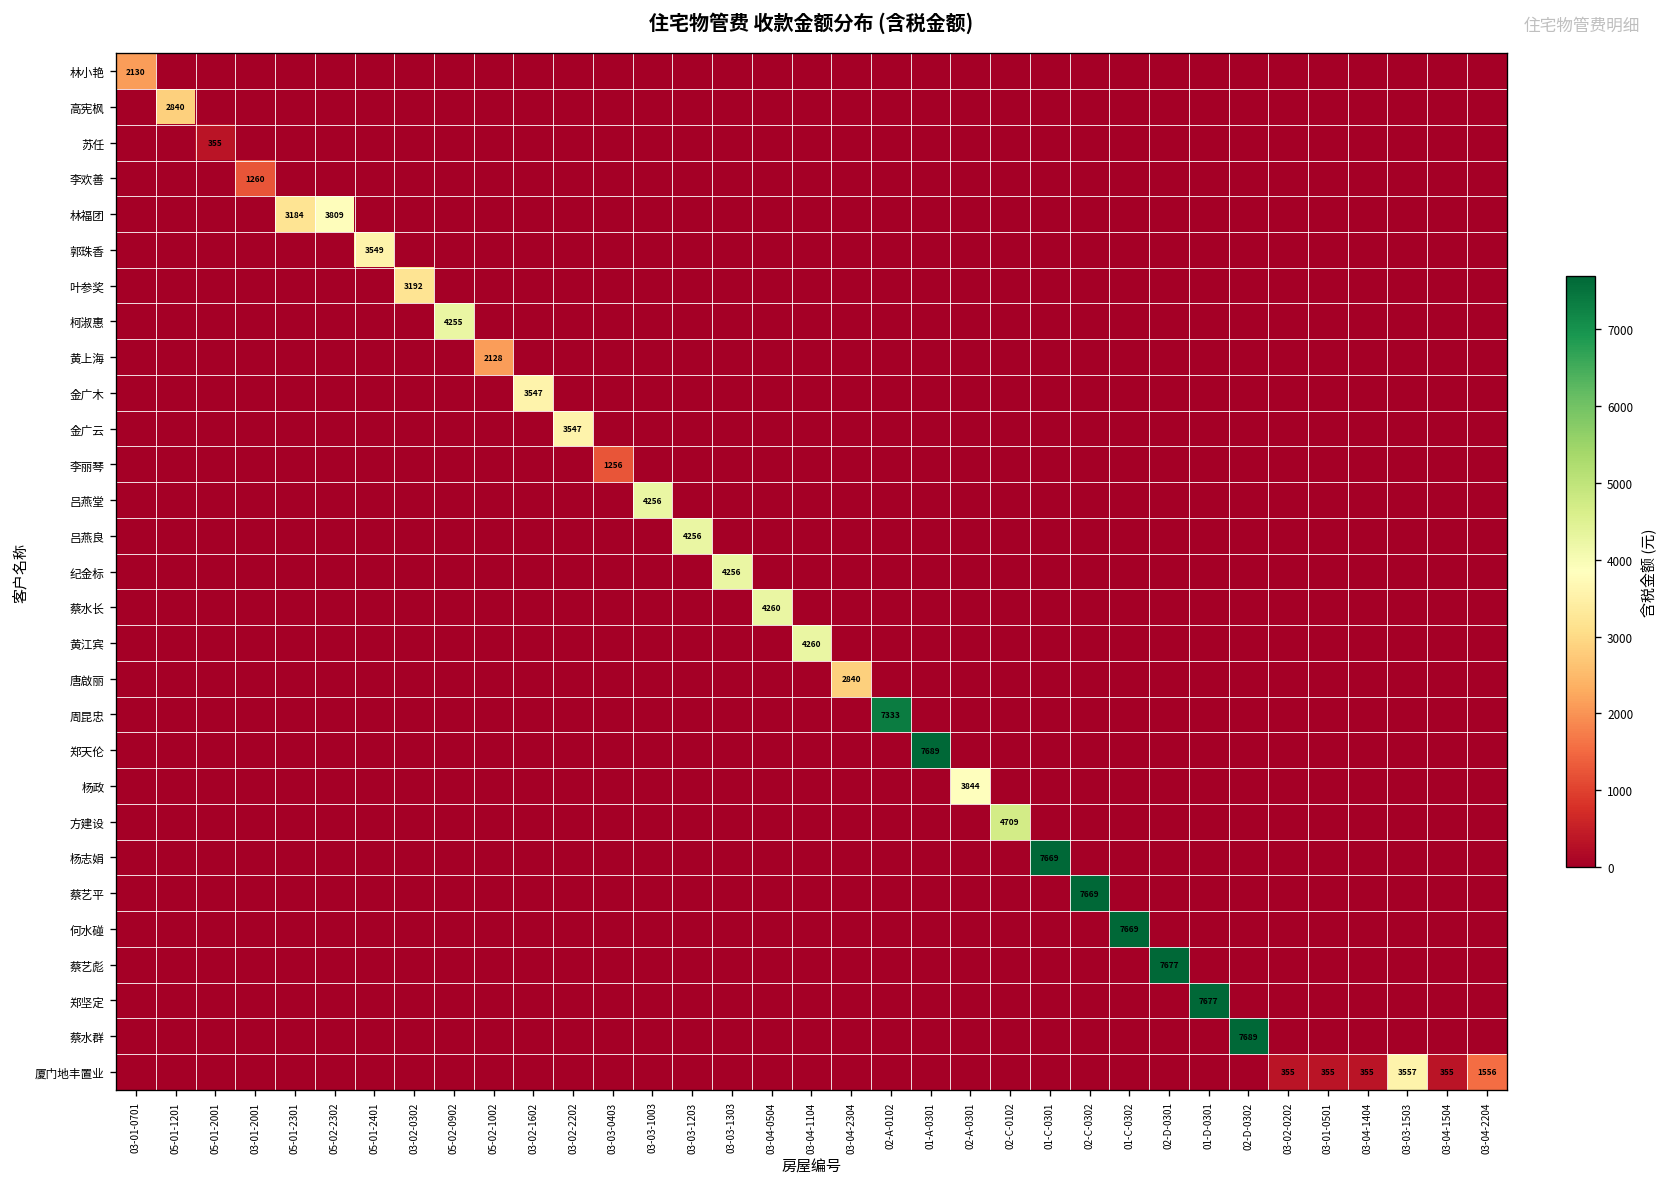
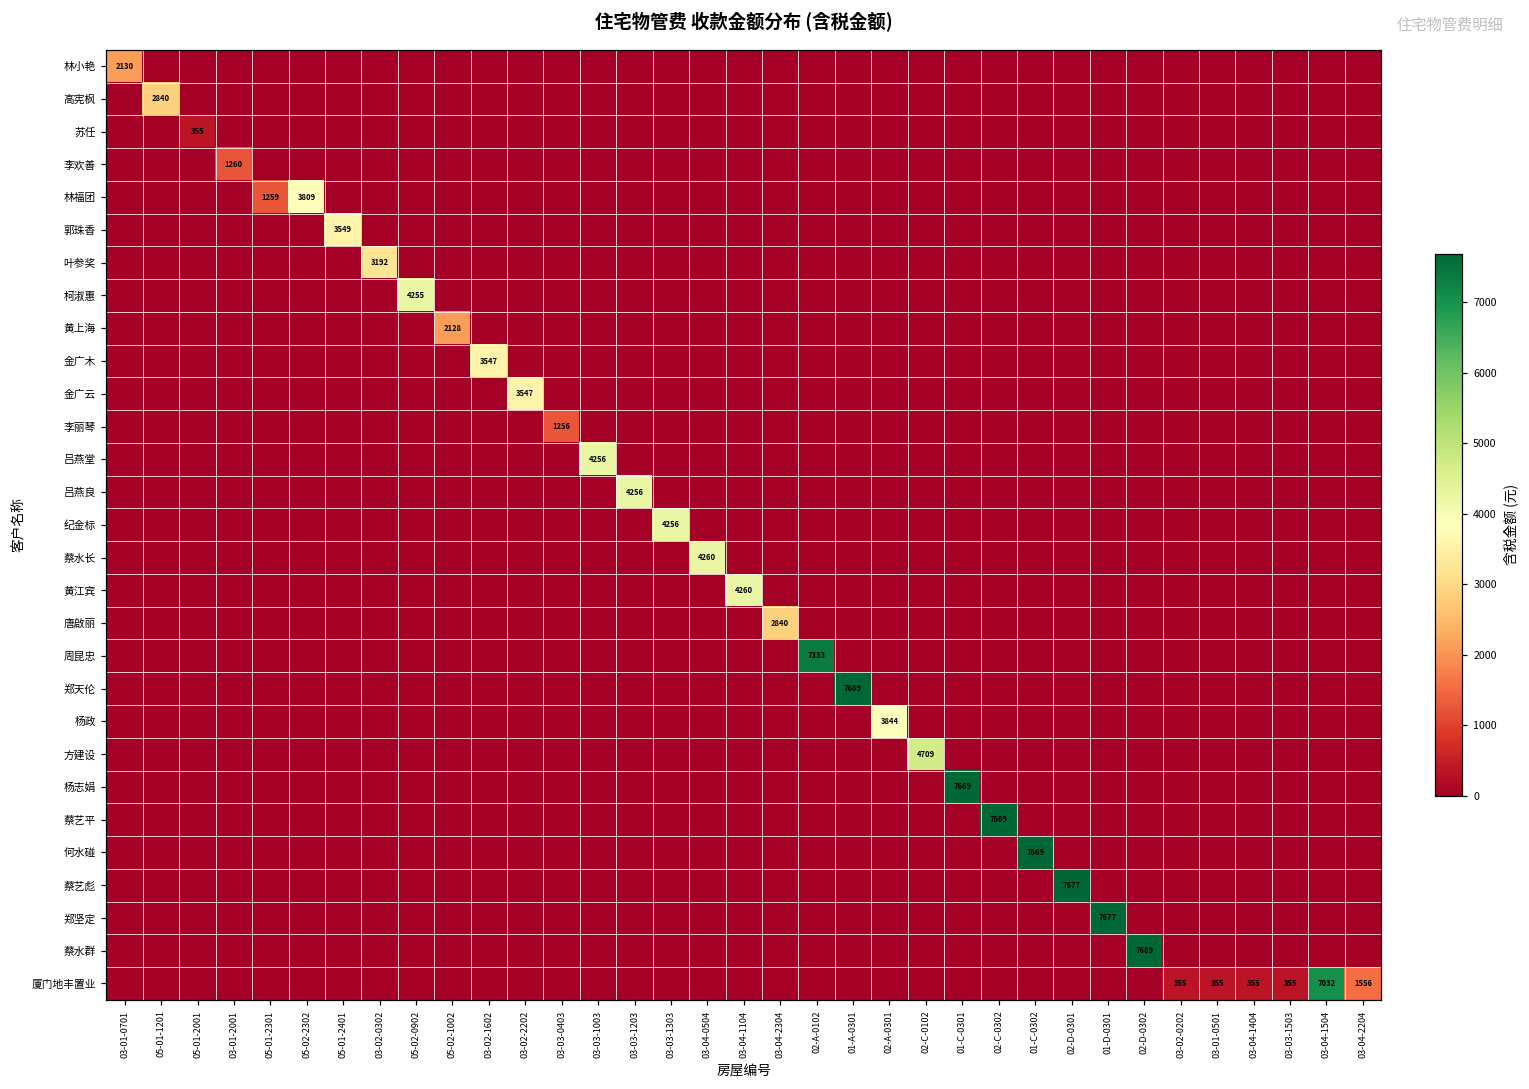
  {
    "林小艳": {
      "03-01-0701": 2130
    },
    "高宪枫": {
      "05-01-1201": 2840
    },
    "苏任": {
      "05-01-2001": 355
    },
    "李欢善": {
      "03-01-2001": 1260
    },
    "林福团": {
-     "05-01-2301": 3184,
+     "05-01-2301": 1259,
      "05-02-2302": 3809
    },
    "郭珠香": {
      "05-01-2401": 3549
    },
    "叶参奖": {
      "03-02-0302": 3192
    },
    "柯淑惠": {
      "05-02-0902": 4255
    },
    "黄上海": {
      "05-02-1002": 2128
    },
    "金广木": {
      "03-02-1602": 3547
    },
    "金广云": {
      "03-02-2202": 3547
    },
    "李丽琴": {
      "03-03-0403": 1256
    },
    "吕燕堂": {
      "03-03-1003": 4256
    },
    "吕燕良": {
      "03-03-1203": 4256
    },
    "纪金标": {
      "03-03-1303": 4256
    },
    "蔡水长": {
      "03-04-0504": 4260
    },
    "黄江宾": {
      "03-04-1104": 4260
    },
    "唐啟丽": {
      "03-04-2304": 2840
    },
    "周昆忠": {
      "02-A-0102": 7333
    },
    "郑天伦": {
      "01-A-0301": 7689
    },
    "杨政": {
      "02-A-0301": 3844
    },
    "方建设": {
      "02-C-0102": 4709
    },
    "杨志娟": {
      "01-C-0301": 7669
    },
    "蔡艺平": {
      "02-C-0302": 7669
    },
    "何水碰": {
      "01-C-0302": 7669
    },
    "蔡艺彪": {
      "02-D-0301": 7677
    },
    "郑坚定": {
      "01-D-0301": 7677
    },
    "蔡水群": {
      "02-D-0302": 7689
    },
    "厦门地丰置业": {
      "03-02-0202": 355,
      "03-01-0501": 355,
      "03-04-1404": 355,
-     "03-03-1503": 3557,
-     "03-04-1504": 355,
+     "03-03-1503": 355,
+     "03-04-1504": 7032,
      "03-04-2204": 1556
    }
  }
